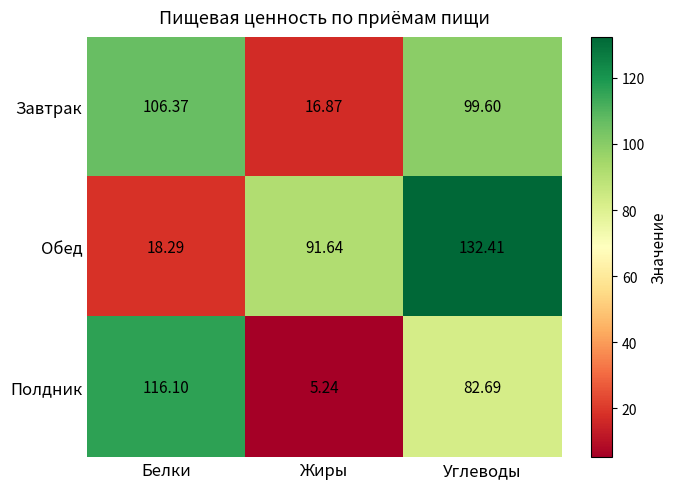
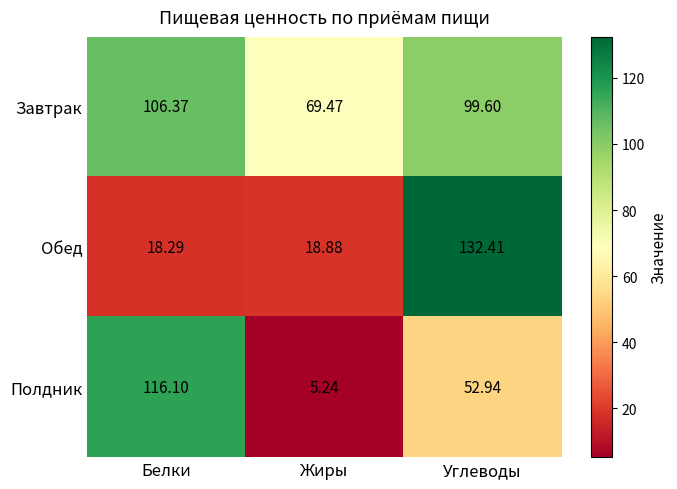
  {
    "Завтрак": {
      "Белки": 106.37,
-     "Жиры": 16.87,
+     "Жиры": 69.47,
      "Углеводы": 99.60
    },
    "Обед": {
      "Белки": 18.29,
-     "Жиры": 91.64,
+     "Жиры": 18.88,
      "Углеводы": 132.41
    },
    "Полдник": {
      "Белки": 116.10,
      "Жиры": 5.24,
-     "Углеводы": 82.69
+     "Углеводы": 52.94
    }
  }
